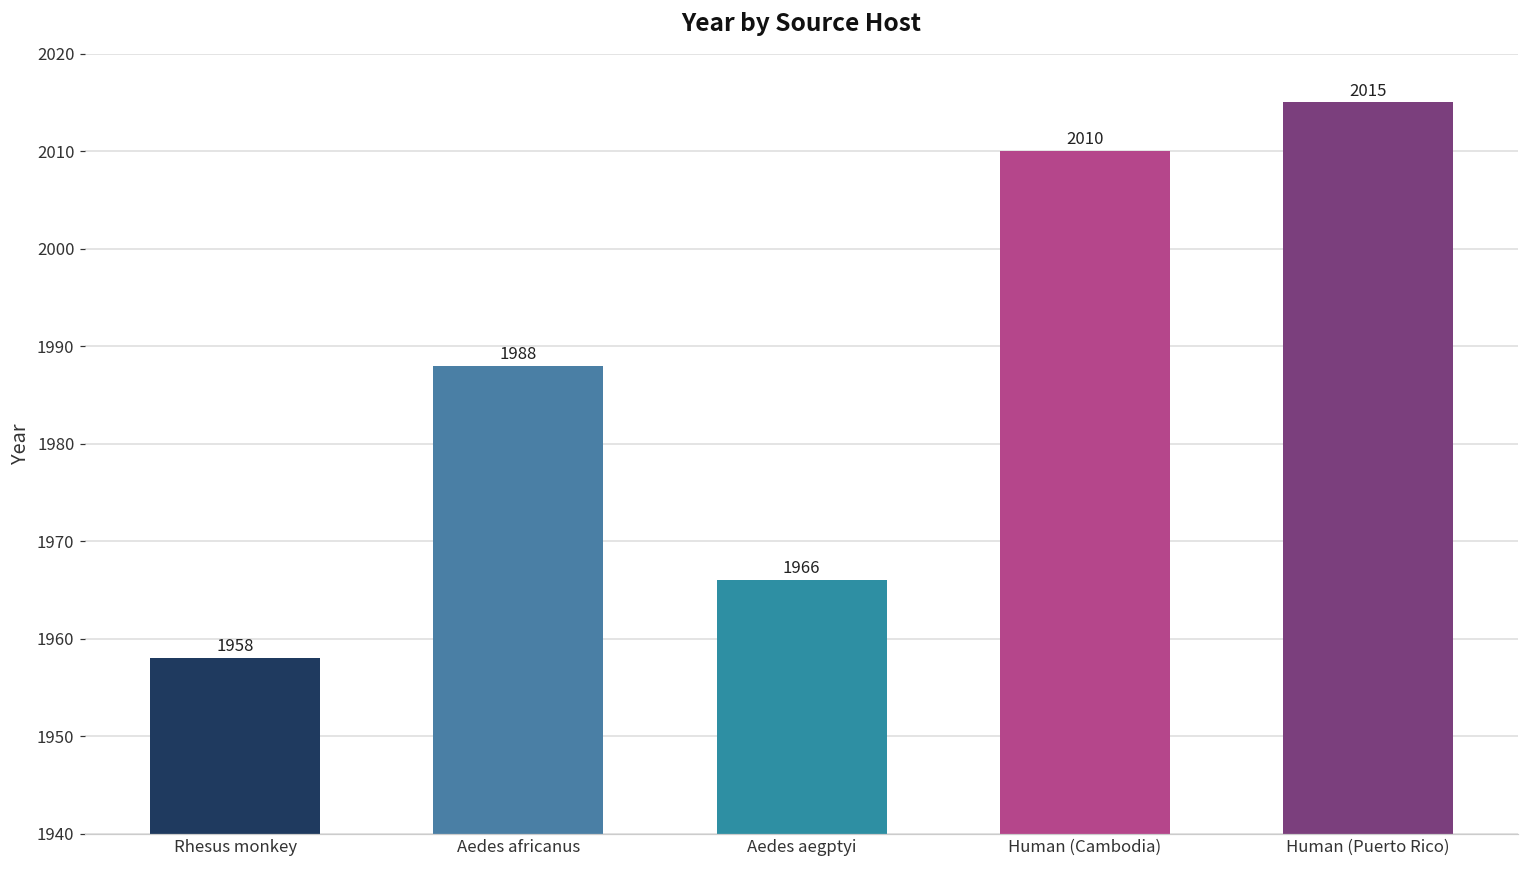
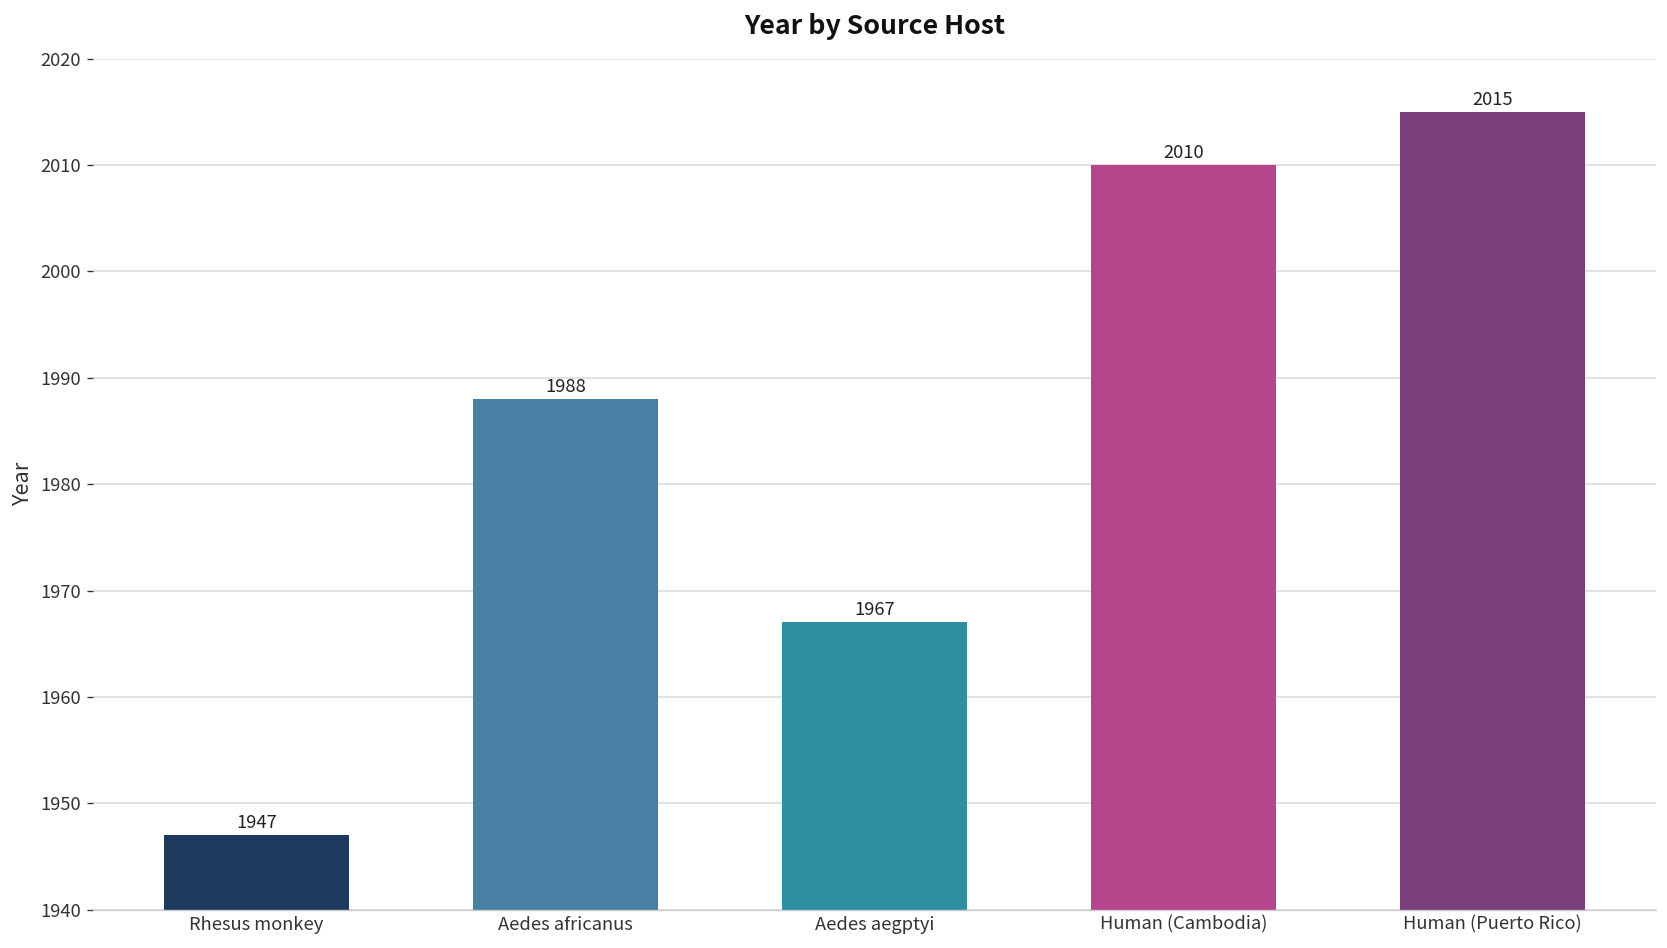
  {
-   "Rhesus monkey": 1958,
+   "Rhesus monkey": 1947,
    "Aedes africanus": 1988,
-   "Aedes aegptyi": 1966,
+   "Aedes aegptyi": 1967,
    "Human (Cambodia)": 2010,
    "Human (Puerto Rico)": 2015
  }
